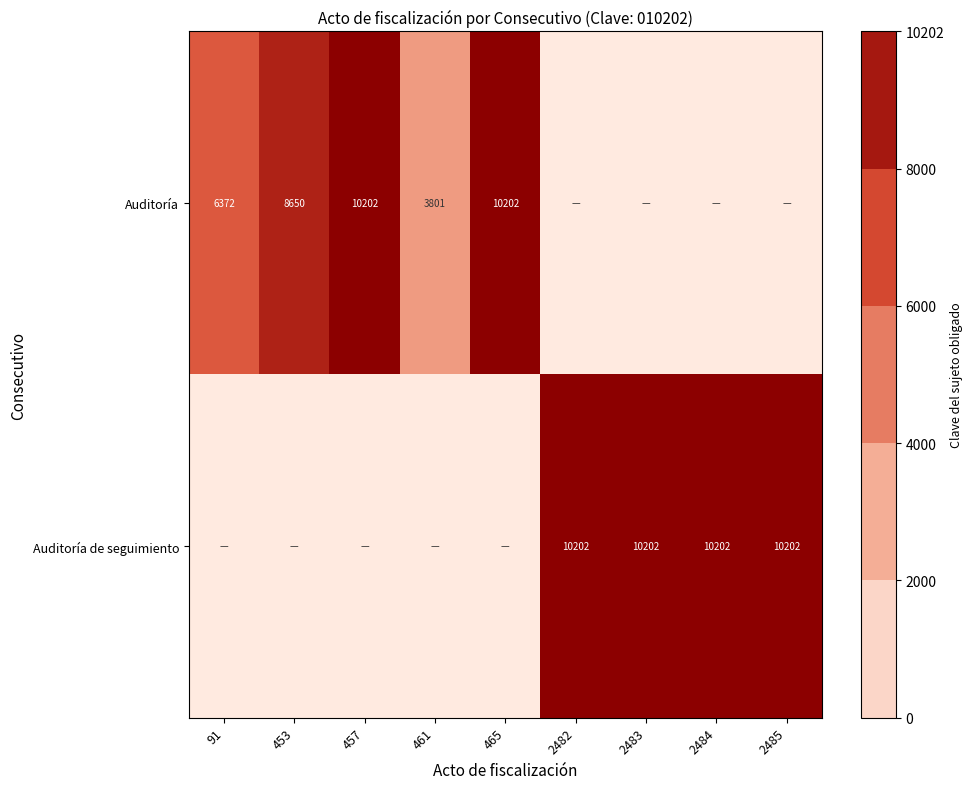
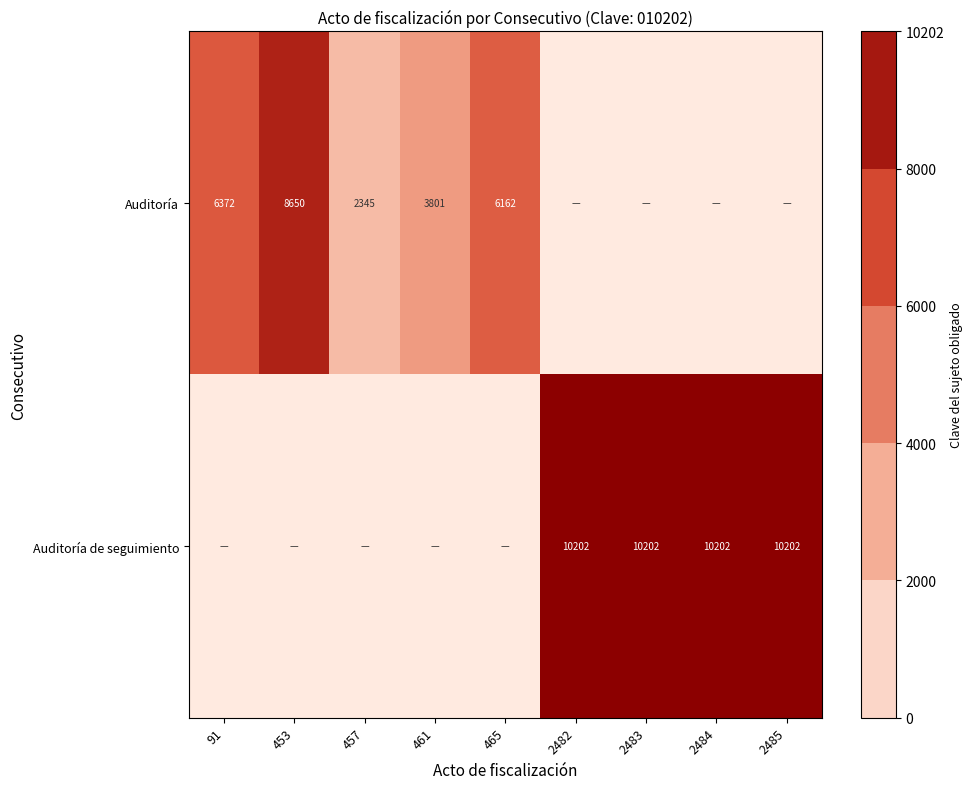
  {
    "Auditoría": {
      "91": 6372,
      "453": 8650,
-     "457": 10202,
+     "457": 2345,
      "461": 3801,
-     "465": 10202
+     "465": 6162
    },
    "Auditoría de seguimiento": {
      "2482": 10202,
      "2483": 10202,
      "2484": 10202,
      "2485": 10202
    }
  }
